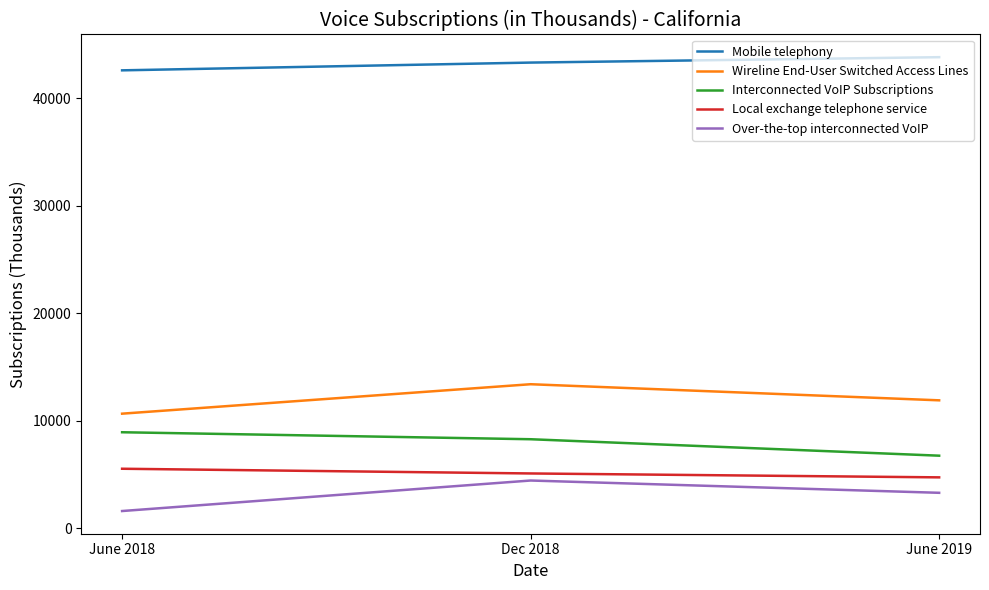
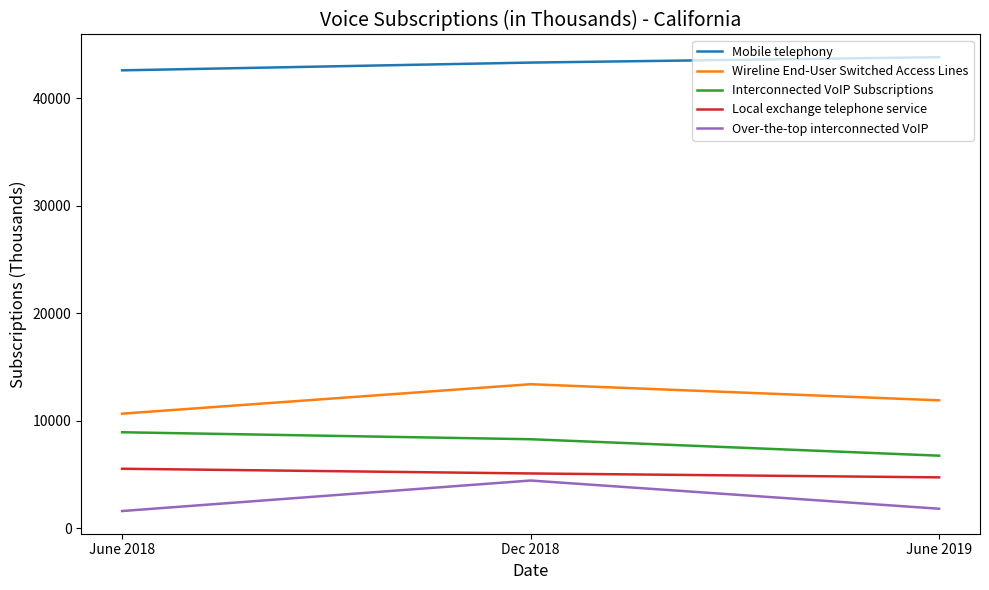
  {
    "Mobile telephony": {
      "June 2018": 42600,
      "Dec 2018": 43300
    },
    "Wireline End-User Switched Access Lines": {
      "June 2018": 10700,
      "Dec 2018": 13400,
      "June 2019": 11900
    },
    "Interconnected VoIP Subscriptions": {
      "June 2018": 9000,
      "Dec 2018": 8300,
      "June 2019": 6800
    },
    "Local exchange telephone service": {
      "June 2018": 5600,
      "Dec 2018": 5100,
      "June 2019": 4800
    },
    "Over-the-top interconnected VoIP": {
      "June 2018": 1600,
      "Dec 2018": 4500,
-     "June 2019": 3300
+     "June 2019": 1800
    }
  }
